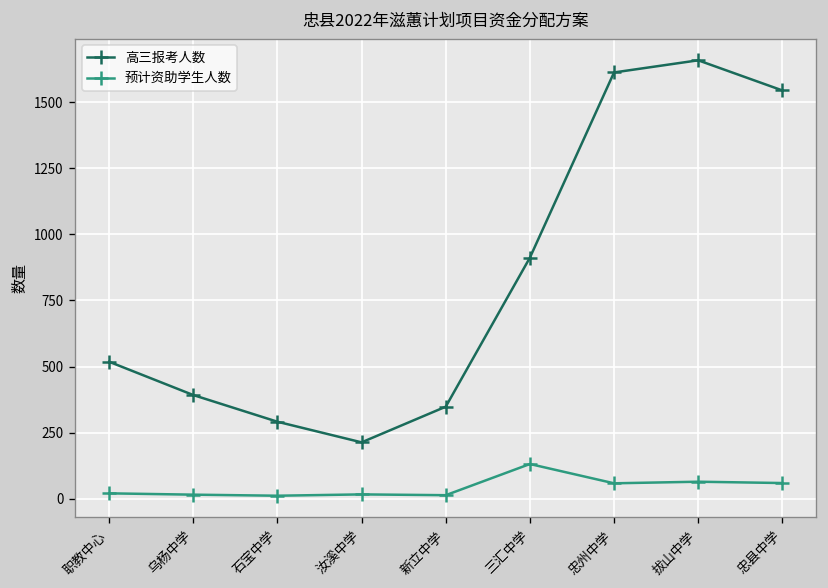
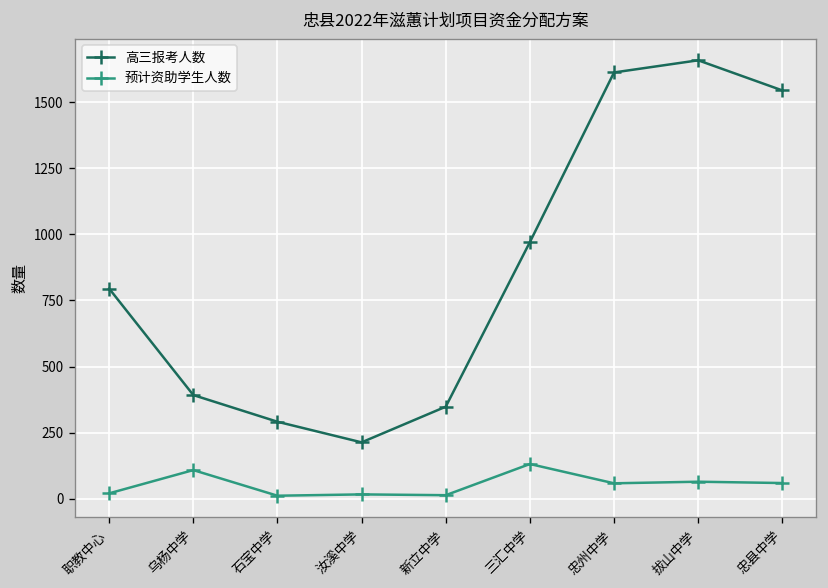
  {
    "高三报考人数": {
-     "职教中心": 520,
+     "职教中心": 800,
      "乌杨中学": 390,
      "石宝中学": 290,
      "汝溪中学": 210,
      "新立中学": 350,
-     "三汇中学": 910,
+     "三汇中学": 970,
      "忠州中学": 1610,
      "拔山中学": 1660,
      "忠县中学": 1550
    },
    "预计资助学生人数": {
      "职教中心": 20,
-     "乌杨中学": 20,
+     "乌杨中学": 110,
      "石宝中学": 10,
      "汝溪中学": 20,
      "新立中学": 10,
      "三汇中学": 130,
      "忠州中学": 60,
      "拔山中学": 60,
      "忠县中学": 60
    }
  }
